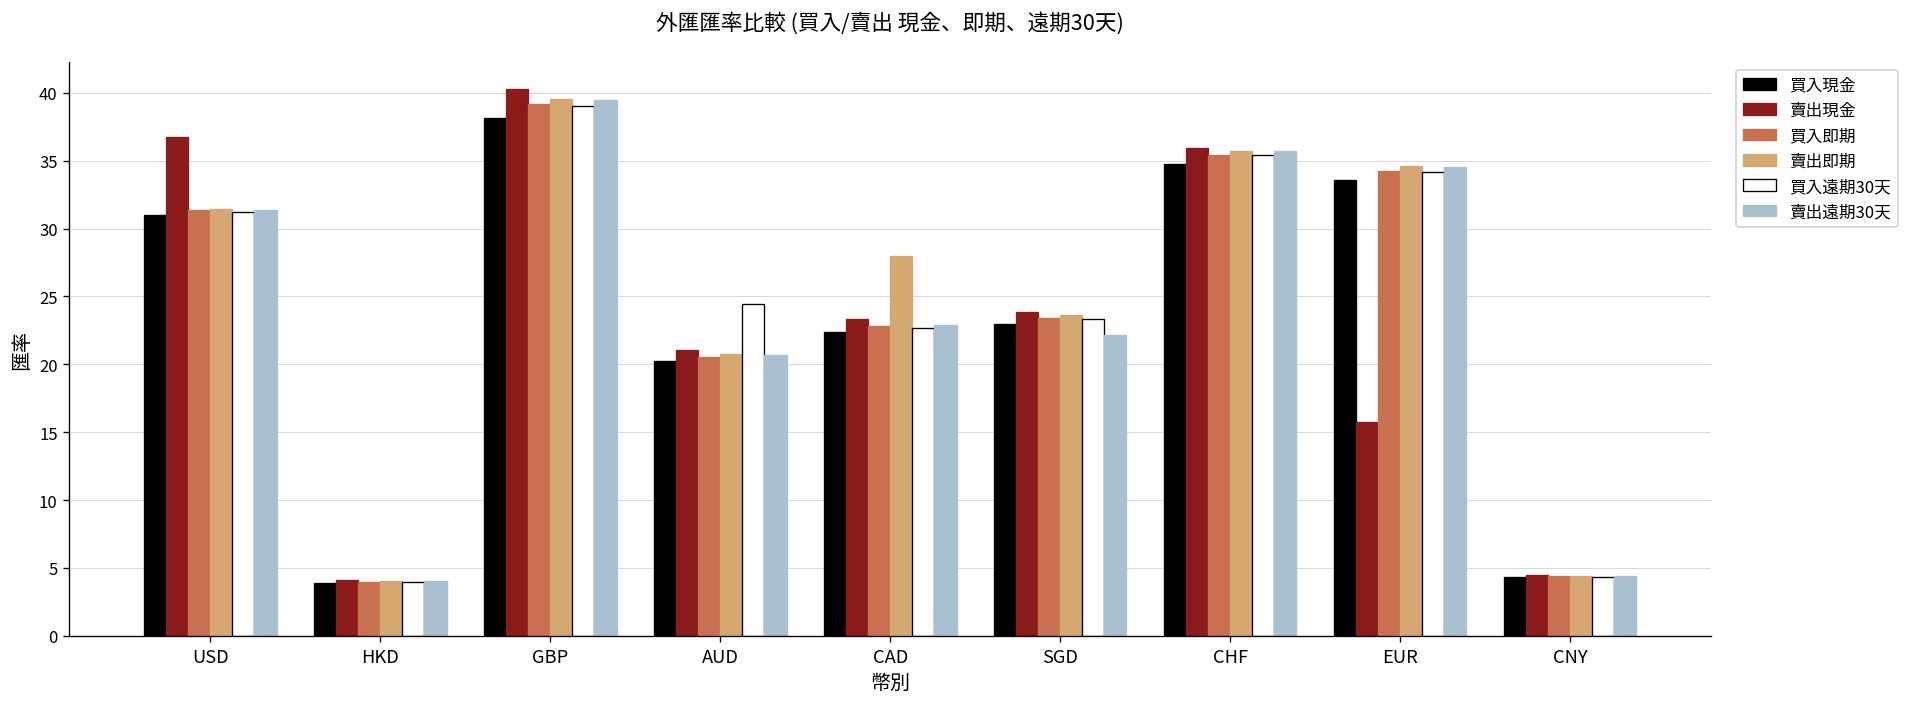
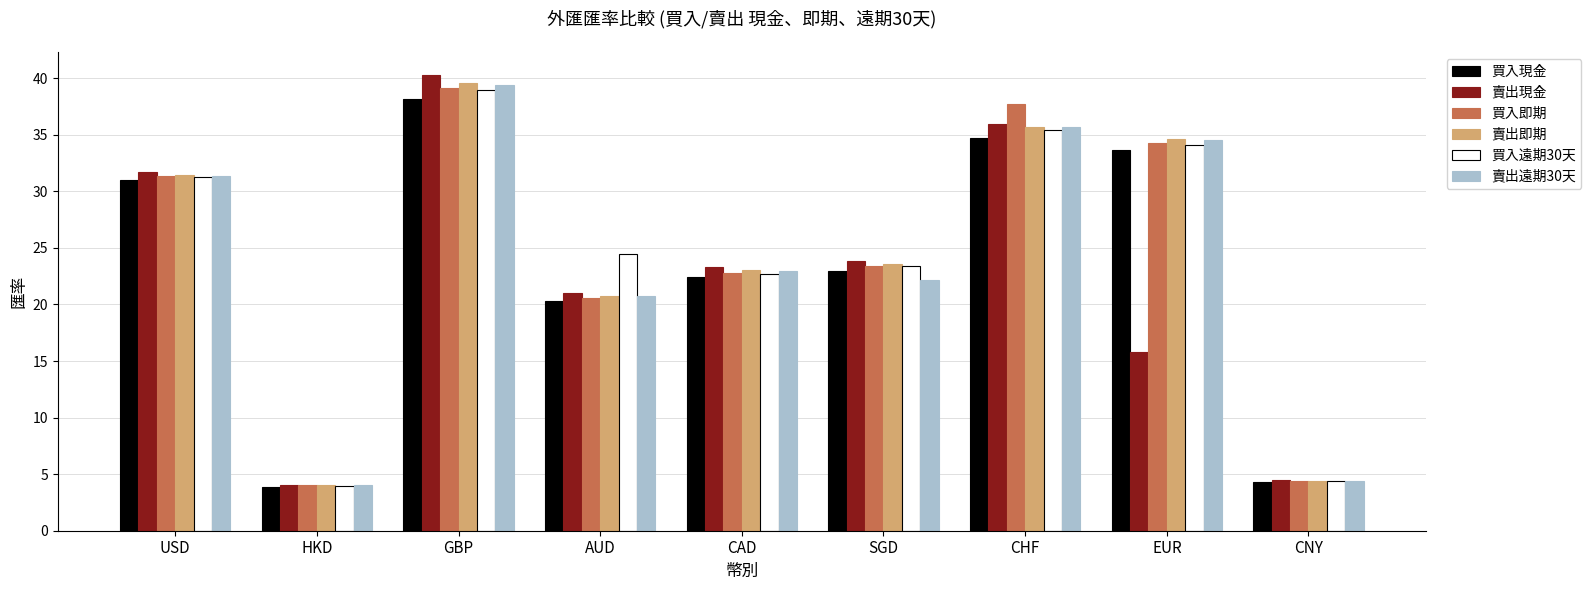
  {
    "買入現金": {
      "USD": 31.0,
      "HKD": 3.9,
      "GBP": 38.2,
      "AUD": 20.3,
      "CAD": 22.4,
      "SGD": 22.9,
      "CHF": 34.8,
      "EUR": 33.6,
      "CNY": 4.3
    },
    "賣出現金": {
-     "USD": 36.8,
+     "USD": 31.7,
      "HKD": 4.1,
      "GBP": 40.3,
      "AUD": 21.0,
      "CAD": 23.3,
      "SGD": 23.9,
      "CHF": 36.0,
      "EUR": 15.8,
      "CNY": 4.5
    },
    "買入即期": {
      "USD": 31.4,
      "HKD": 4.0,
      "GBP": 39.2,
      "AUD": 20.6,
      "CAD": 22.8,
      "SGD": 23.4,
-     "CHF": 35.4,
+     "CHF": 37.7,
      "EUR": 34.2,
      "CNY": 4.4
    },
    "賣出即期": {
      "USD": 31.5,
      "HKD": 4,
      "GBP": 39.6,
      "AUD": 20.8,
-     "CAD": 28,
+     "CAD": 23,
      "SGD": 23.6,
      "CHF": 35.7,
      "EUR": 34.6,
      "CNY": 4.4
    },
    "買入遠期30天": {
      "USD": 31.2,
      "HKD": 4.0,
      "GBP": 39.0,
      "AUD": 24.4,
      "CAD": 22.7,
      "SGD": 23.4,
      "CHF": 35.4,
      "EUR": 34.1,
      "CNY": 4.4
    },
    "賣出遠期30天": {
      "USD": 31.4,
      "HKD": 4.1,
      "GBP": 39.4,
      "AUD": 20.7,
      "CAD": 22.9,
      "SGD": 22.1,
      "CHF": 35.7,
      "EUR": 34.6,
      "CNY": 4.4
    }
  }
